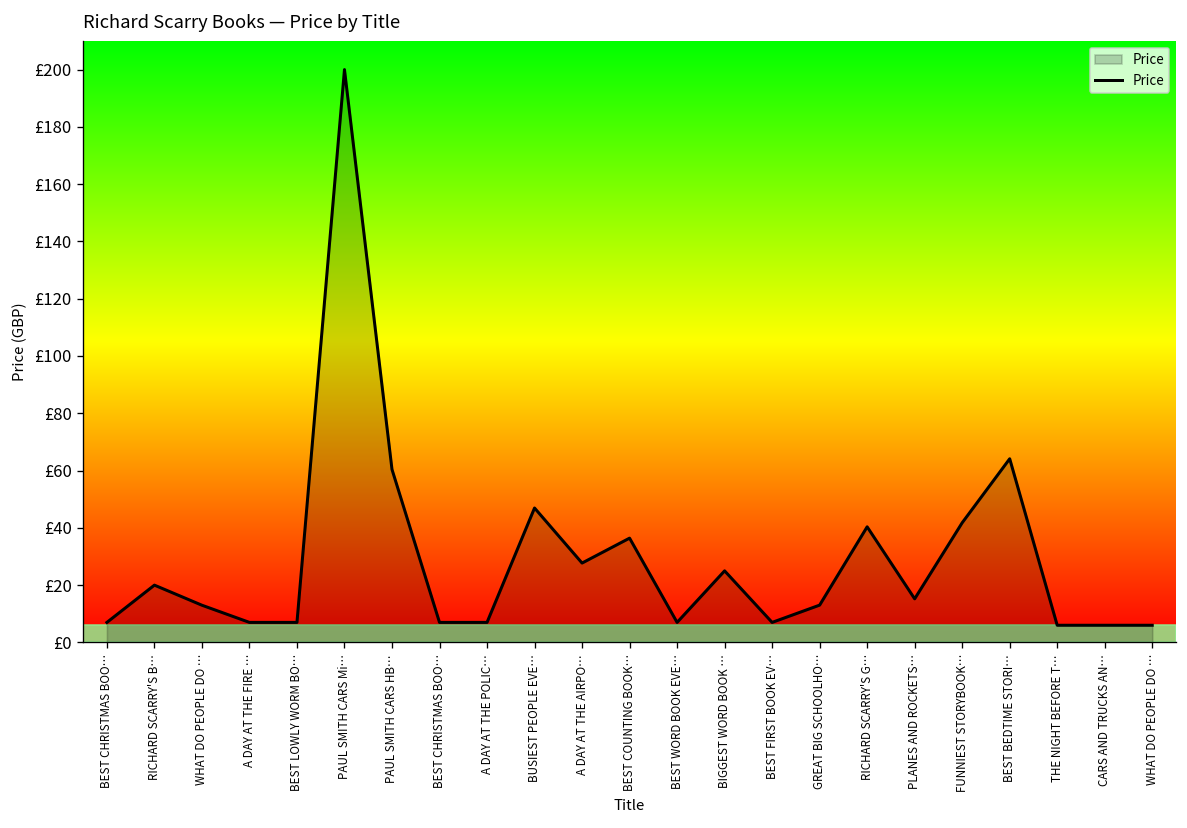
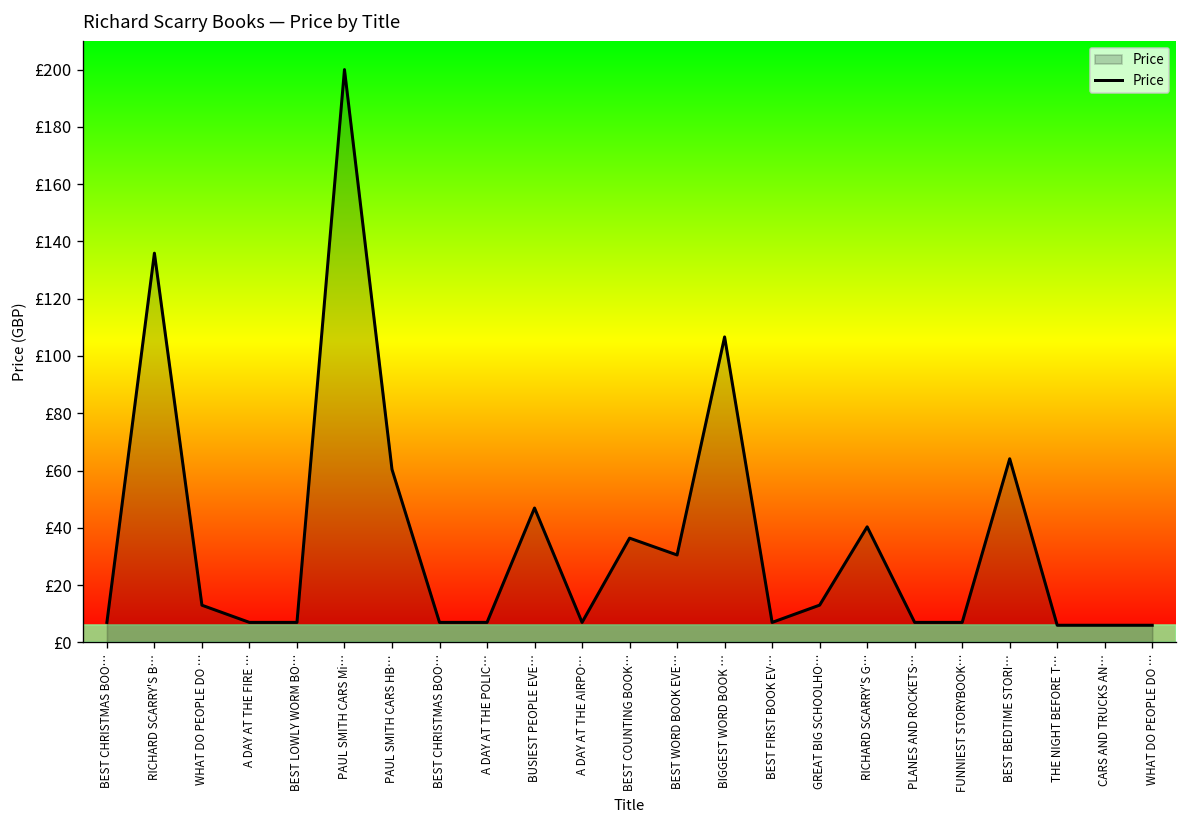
  {
-   "RICHARD SCARRY'S B…": "£20",
+   "RICHARD SCARRY'S B…": "£136",
    "A DAY AT THE FIRE …": "£7",
    "BEST LOWLY WORM BO…": "£7",
    "PAUL SMITH CARS Mi…": "£200",
    "PAUL SMITH CARS HB…": "£60",
    "A DAY AT THE POLIC…": "£7",
    "BUSIEST PEOPLE EVE…": "£47",
-   "A DAY AT THE AIRPO…": "£28",
+   "A DAY AT THE AIRPO…": "£7",
    "BEST COUNTING BOOK…": "£36",
-   "BEST WORD BOOK EVE…": "£7",
-   "BIGGEST WORD BOOK …": "£25",
+   "BEST WORD BOOK EVE…": "£31",
+   "BIGGEST WORD BOOK …": "£107",
    "BEST FIRST BOOK EV…": "£7",
    "GREAT BIG SCHOOLHO…": "£13",
    "RICHARD SCARRY'S G…": "£40",
-   "PLANES AND ROCKETS…": "£15",
-   "FUNNIEST STORYBOOK…": "£42",
+   "PLANES AND ROCKETS…": "£7",
+   "FUNNIEST STORYBOOK…": "£7",
    "BEST BEDTIME STORI…": "£64"
  }
